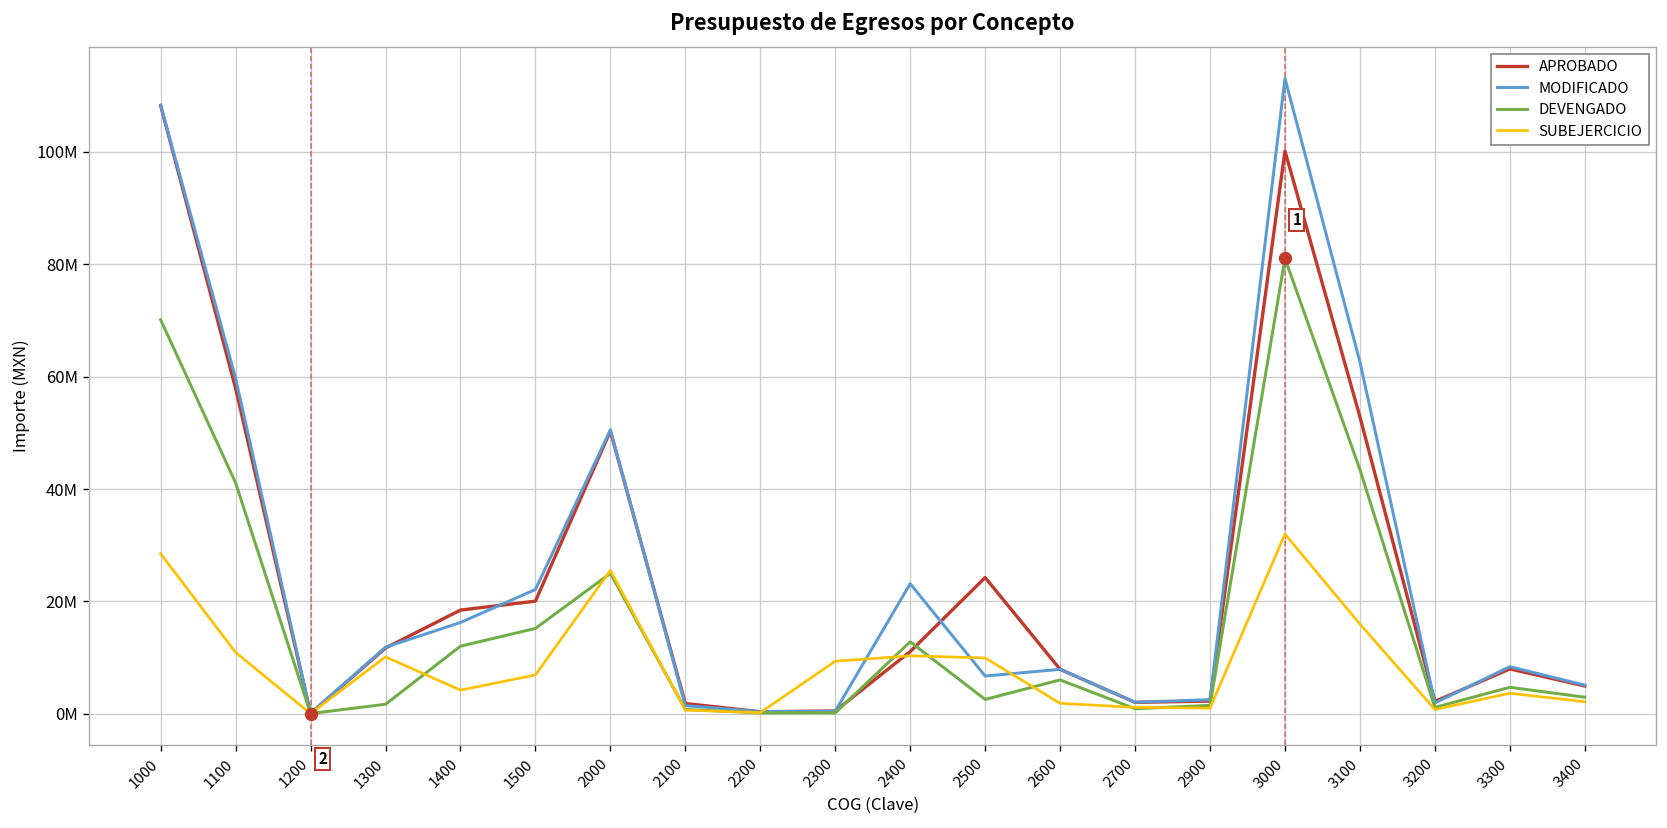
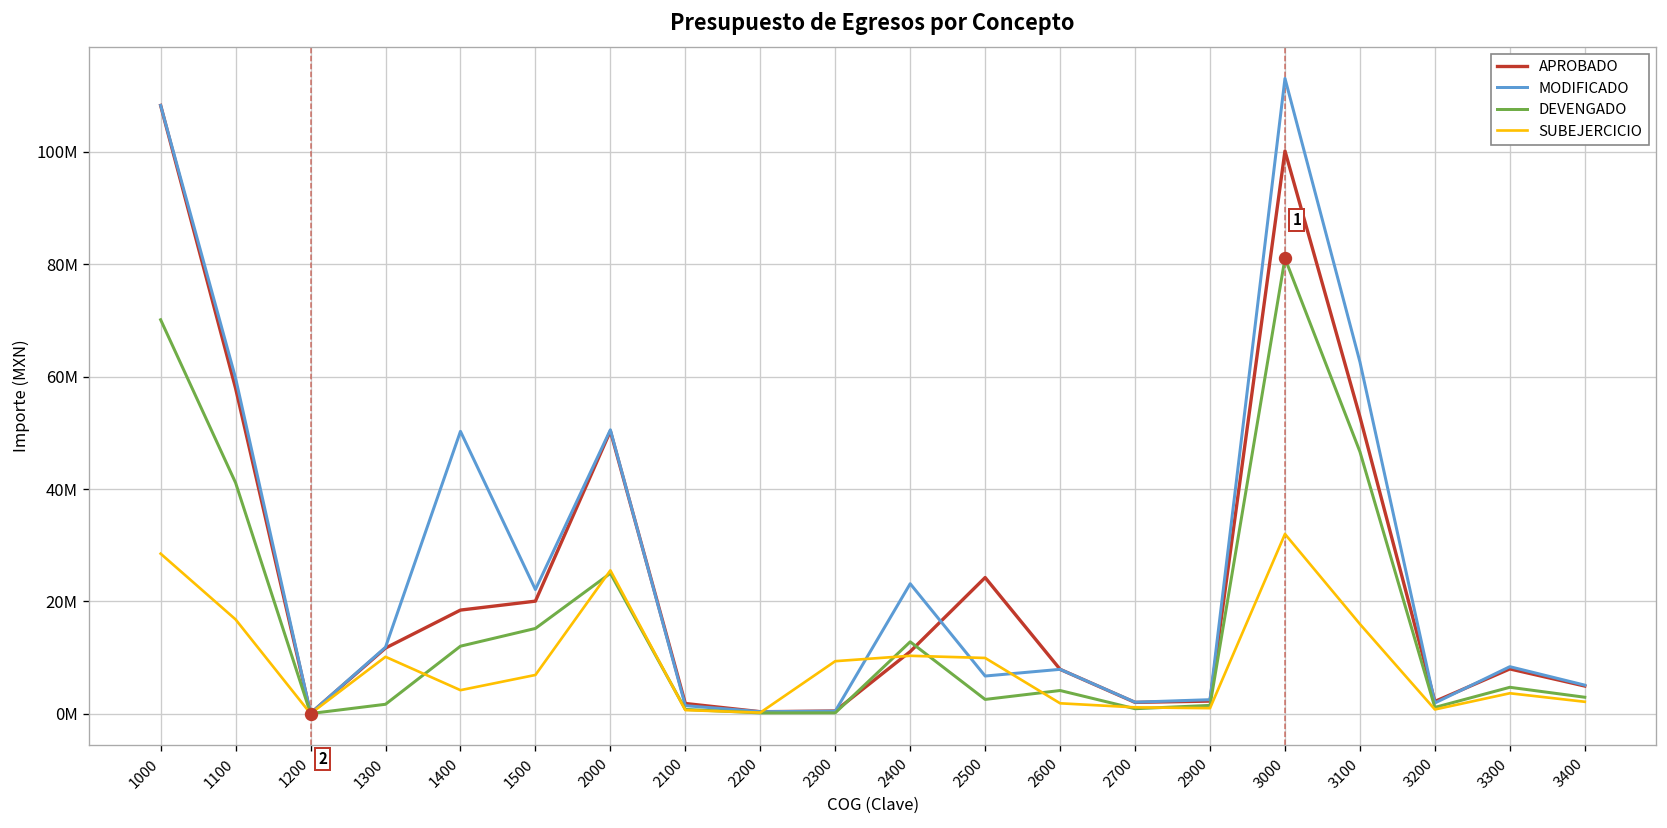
  {
    "MODIFICADO": {
      "1100": 60000000,
-     "1400": 16000000,
+     "1400": 50000000,
      "1500": 22000000,
      "2400": 23000000,
      "2500": 7000000,
      "3000": 113000000,
      "3100": 63000000
    },
    "DEVENGADO": {
      "1000": 70000000,
      "1100": 41000000,
      "1300": 2000000,
      "1400": 12000000,
      "1500": 15000000,
      "2400": 13000000,
      "2500": 3000000,
-     "2600": 6000000,
-     "3100": 43000000,
+     "2600": 4000000,
+     "3100": 47000000,
      "3300": 5000000,
      "3400": 3000000
    },
    "SUBEJERCICIO": {
      "1000": 29000000,
-     "1100": 11000000,
+     "1100": 17000000,
      "1300": 10000000,
      "1400": 4000000,
      "1500": 7000000,
      "2300": 9000000,
      "2400": 10000000,
      "2500": 10000000,
      "2600": 2000000,
      "3000": 32000000,
      "3100": 16000000,
      "3300": 4000000,
      "3400": 2000000
    }
  }
